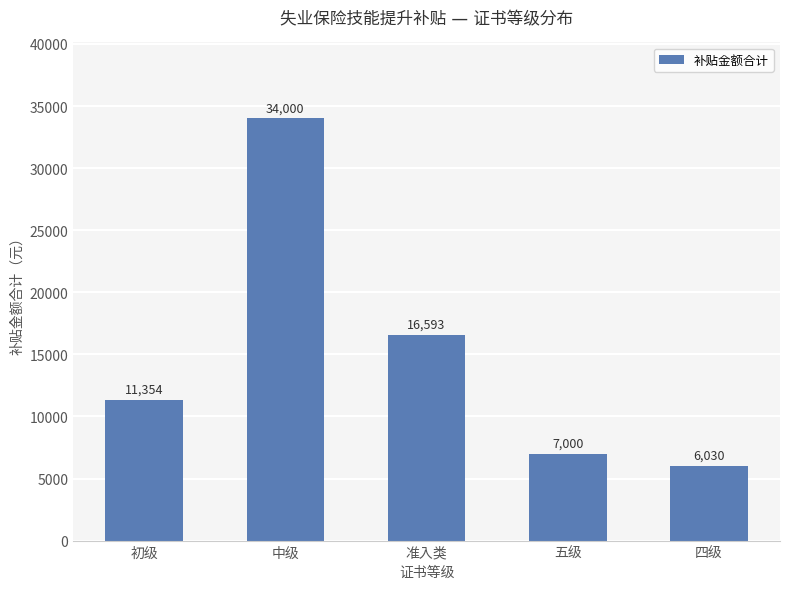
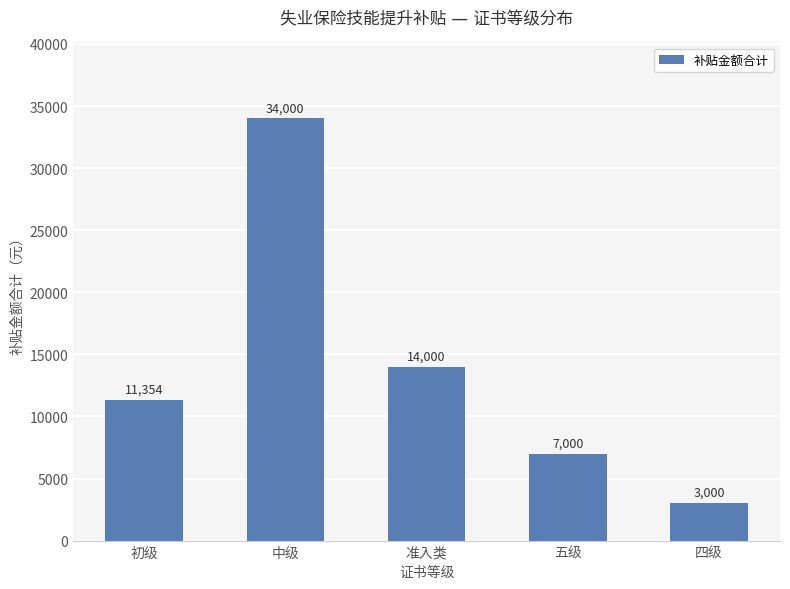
  {
    "初级": "11,354",
    "中级": "34,000",
-   "准入类": "16,593",
+   "准入类": "14,000",
    "五级": "7,000",
-   "四级": "6,030"
+   "四级": "3,000"
  }
